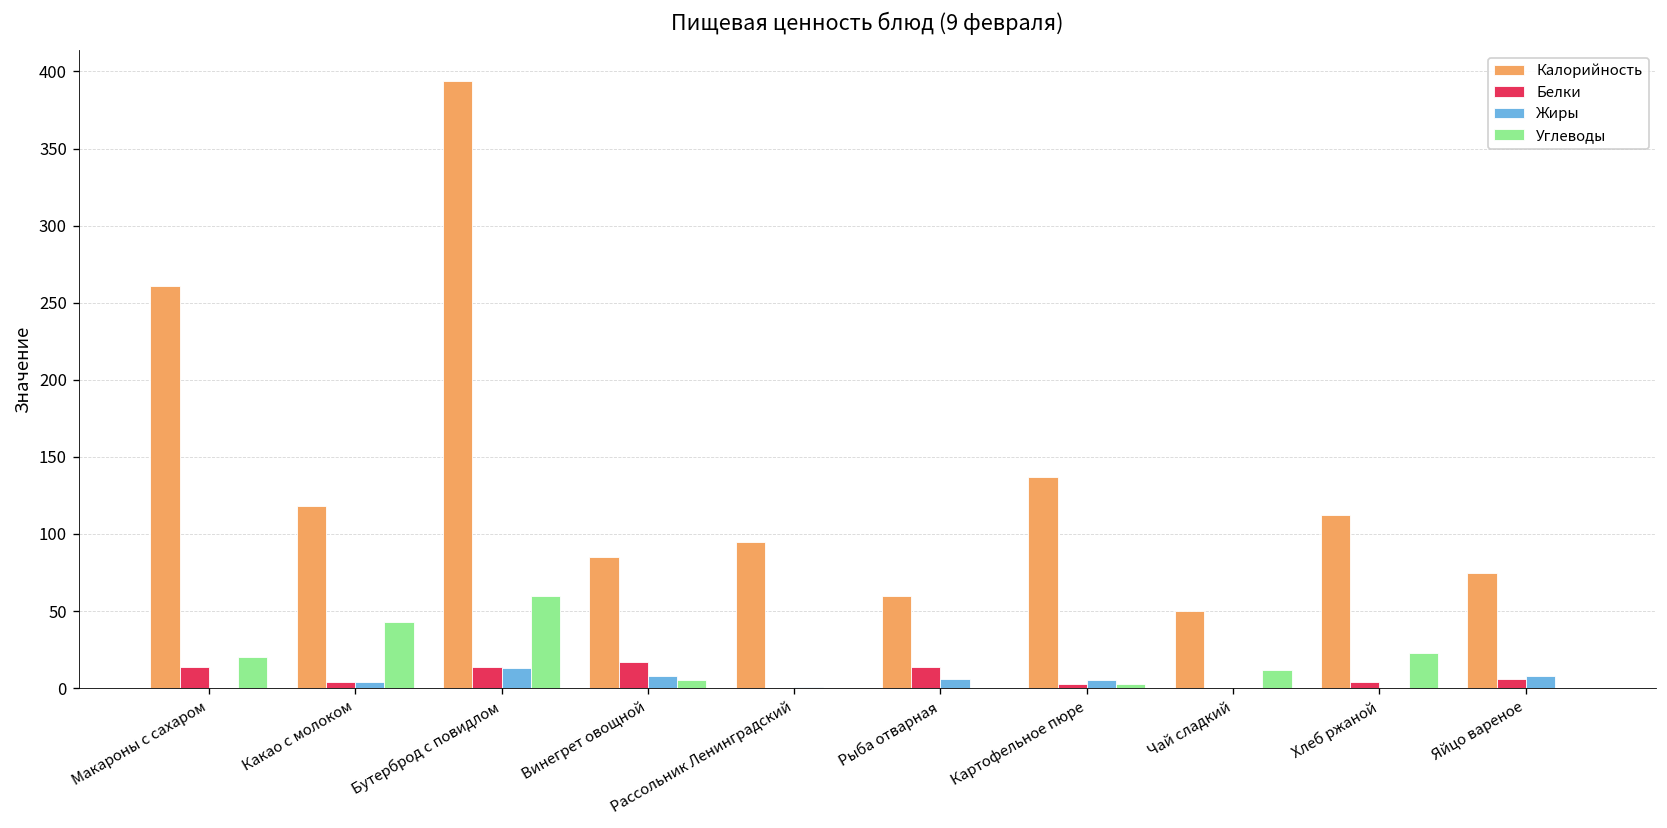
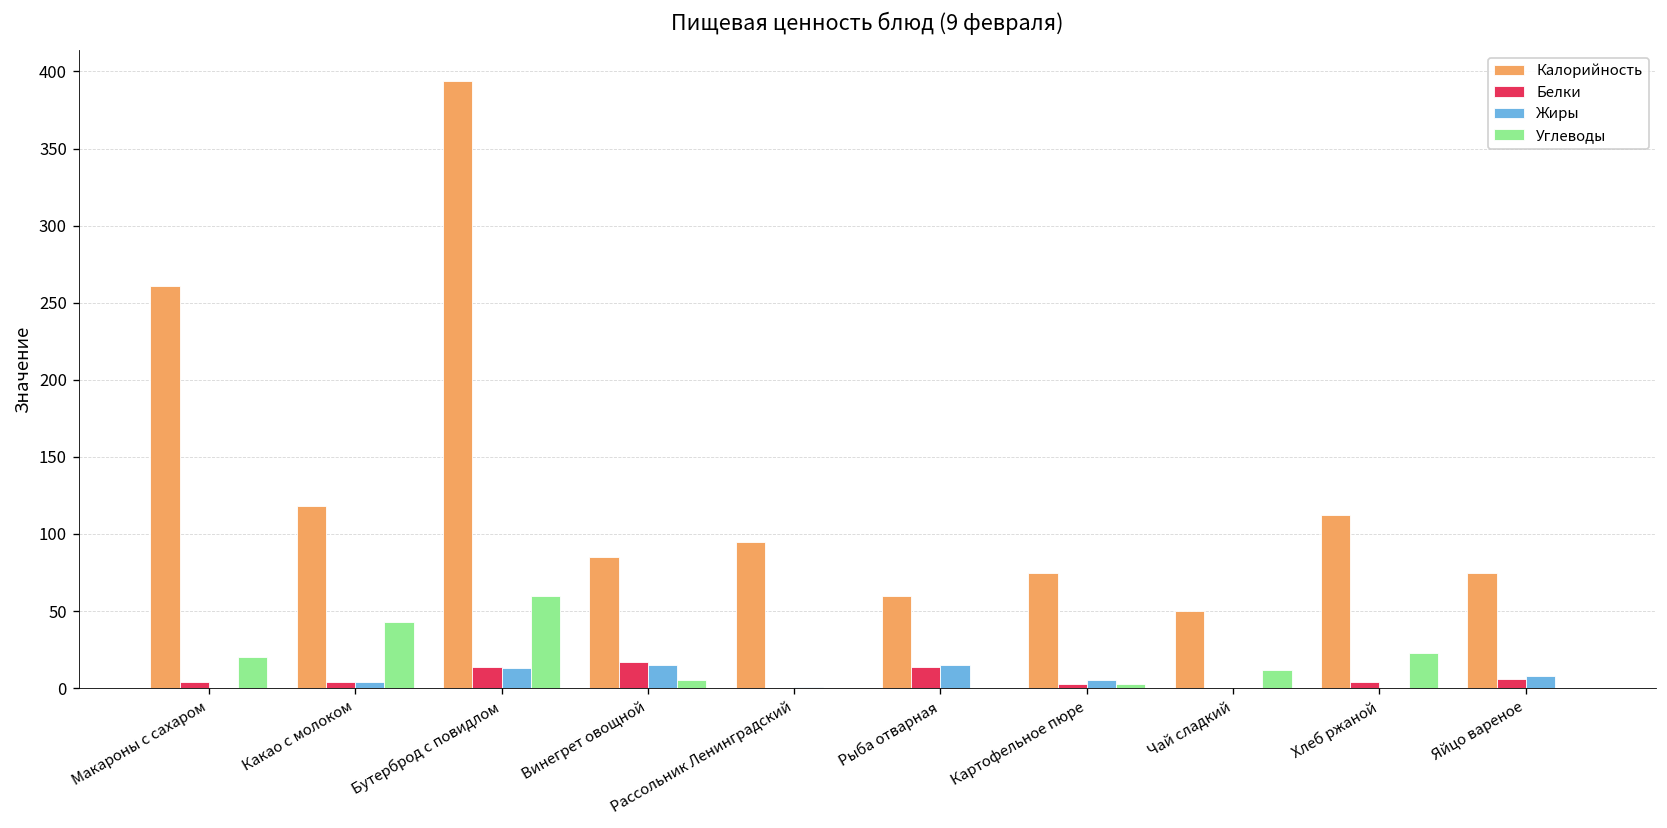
  {
    "Калорийность": {
      "Макароны с сахаром": 261,
      "Какао с молоком": 118,
      "Бутерброд с повидлом": 394,
      "Винегрет овощной": 85,
      "Рассольник Ленинградский": 95,
      "Рыба отварная": 60,
-     "Картофельное пюре": 137,
+     "Картофельное пюре": 75,
      "Чай сладкий": 50,
      "Хлеб ржаной": 112,
      "Яйцо вареное": 75
    },
    "Белки": {
-     "Макароны с сахаром": 14,
+     "Макароны с сахаром": 4,
      "Какао с молоком": 4,
      "Бутерброд с повидлом": 14,
      "Винегрет овощной": 17,
      "Рассольник Ленинградский": 0,
      "Рыба отварная": 14,
      "Картофельное пюре": 3,
      "Чай сладкий": 0,
      "Хлеб ржаной": 4,
      "Яйцо вареное": 6
    },
    "Жиры": {
      "Макароны с сахаром": 0,
      "Какао с молоком": 4,
      "Бутерброд с повидлом": 13,
-     "Винегрет овощной": 8,
-     "Рыба отварная": 6,
+     "Винегрет овощной": 15,
+     "Рыба отварная": 15,
      "Картофельное пюре": 5,
      "Чай сладкий": 0,
      "Хлеб ржаной": 0,
      "Яйцо вареное": 8
    },
    "Углеводы": {
      "Макароны с сахаром": 20,
      "Какао с молоком": 43,
      "Бутерброд с повидлом": 60,
      "Винегрет овощной": 5,
      "Рассольник Ленинградский": 0,
      "Рыба отварная": 0,
      "Картофельное пюре": 3,
      "Чай сладкий": 12,
      "Хлеб ржаной": 23,
      "Яйцо вареное": 0
    }
  }
